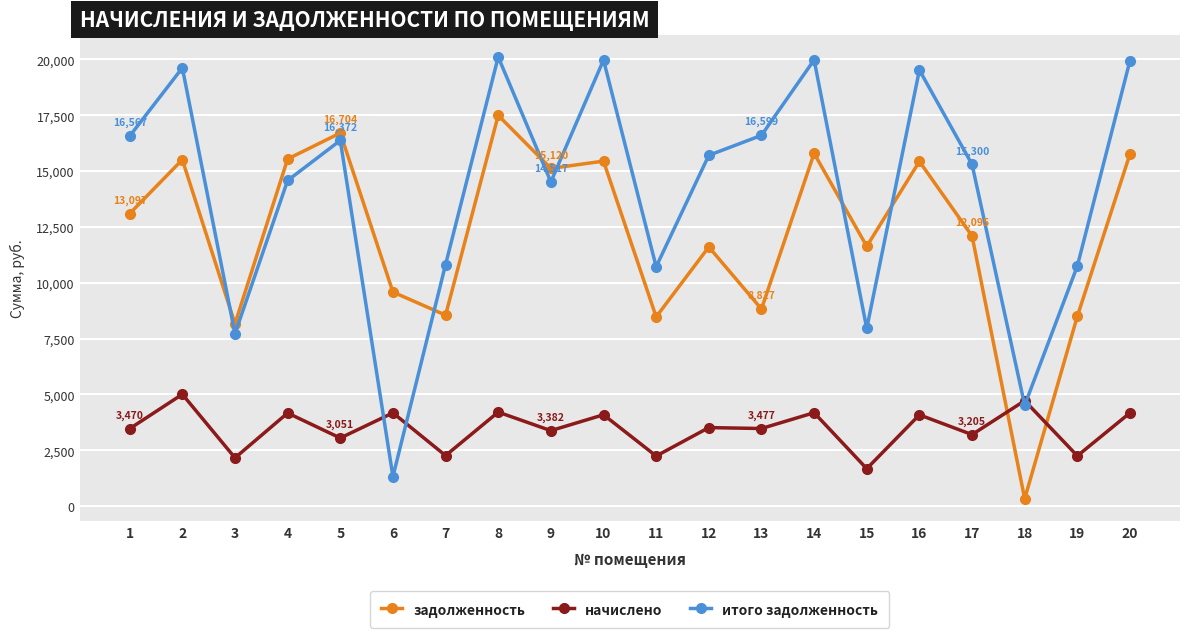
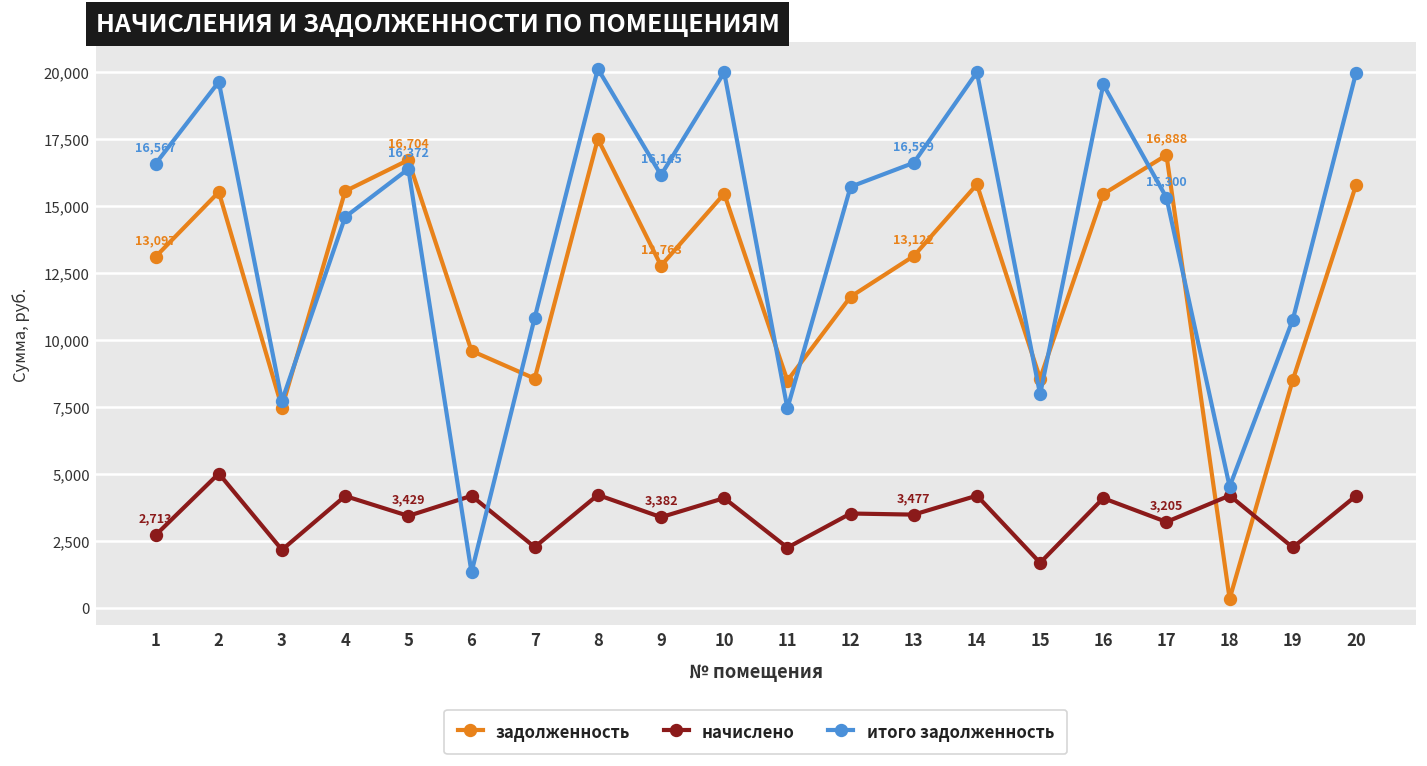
  {
    "задолженность": {
      "1": "13,097",
-     "3": "8,200",
-     "9": "15,120",
-     "13": "8,827",
-     "15": "11,600",
-     "17": "12,095"
+     "3": "7,500",
+     "9": "12,763",
+     "13": "13,122",
+     "15": "8,600",
+     "17": "16,888"
    },
    "начислено": {
-     "1": "3,470",
-     "5": "3,051",
+     "1": "2,713",
+     "5": "3,429",
      "9": "3,382",
      "13": "3,477",
      "17": "3,205",
-     "18": "4,700"
+     "18": "4,200"
    },
    "итого задолженность": {
      "1": "16,567",
-     "9": "14,517",
-     "11": "10,700",
+     "9": "16,145",
+     "11": "7,400",
      "13": "16,599",
      "17": "15,300"
    }
  }
